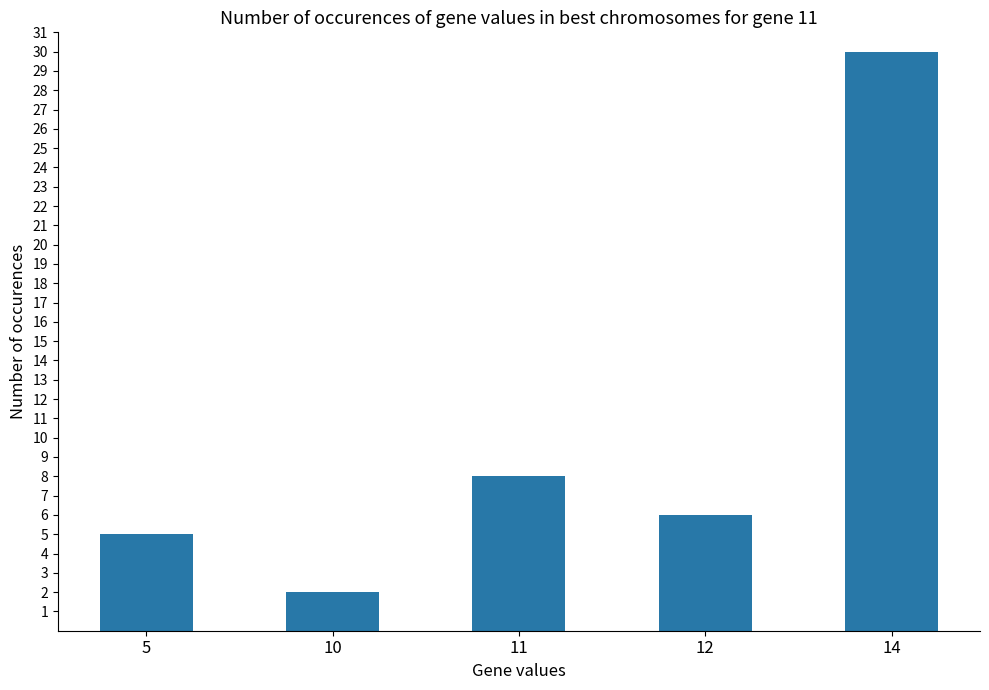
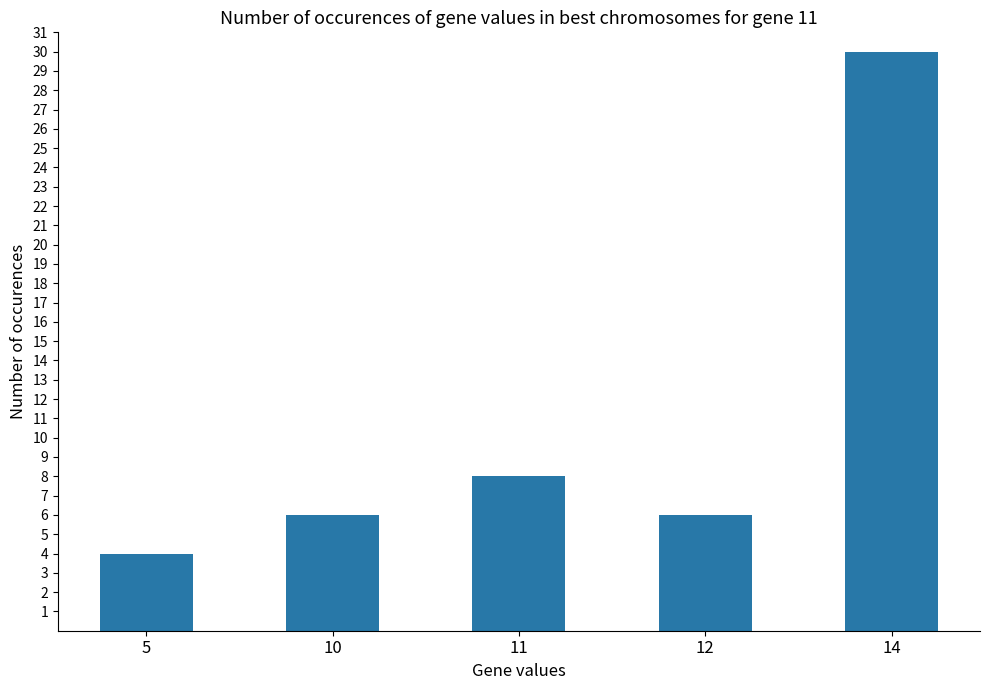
  {
-   "5": 5,
-   "10": 2,
+   "5": 4,
+   "10": 6,
    "11": 8,
    "12": 6,
    "14": 30
  }
